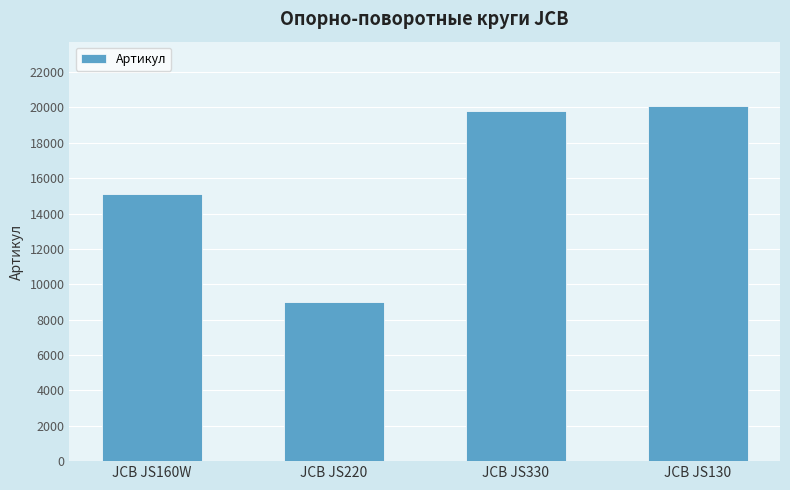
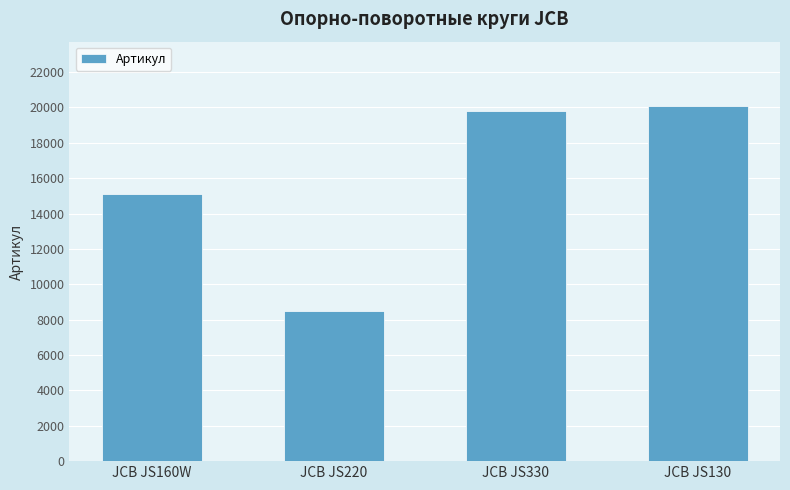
  {
    "JCB JS160W": 15100,
-   "JCB JS220": 9000,
+   "JCB JS220": 8500,
    "JCB JS330": 19800,
    "JCB JS130": 20100
  }
